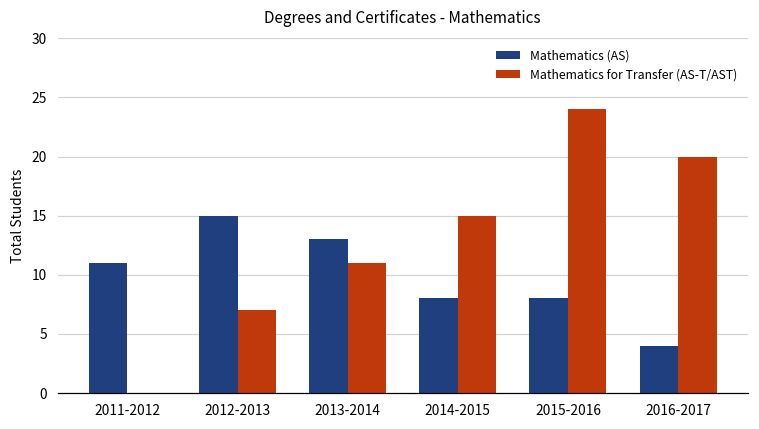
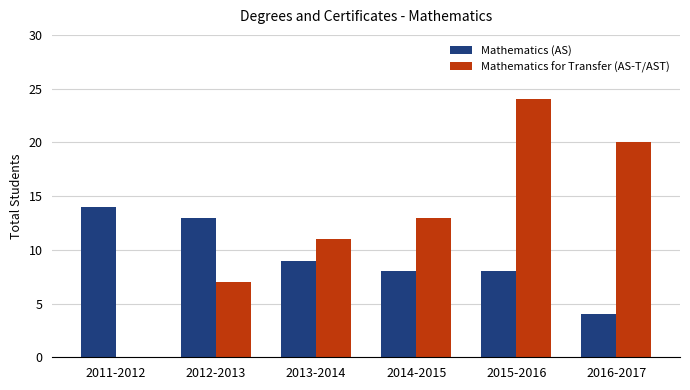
  {
    "Mathematics (AS)": {
-     "2011-2012": 11,
-     "2012-2013": 15,
-     "2013-2014": 13,
+     "2011-2012": 14,
+     "2012-2013": 13,
+     "2013-2014": 9,
      "2014-2015": 8,
      "2015-2016": 8,
      "2016-2017": 4
    },
    "Mathematics for Transfer (AS-T/AST)": {
      "2011-2012": 0,
      "2012-2013": 7,
      "2013-2014": 11,
-     "2014-2015": 15,
+     "2014-2015": 13,
      "2015-2016": 24,
      "2016-2017": 20
    }
  }
